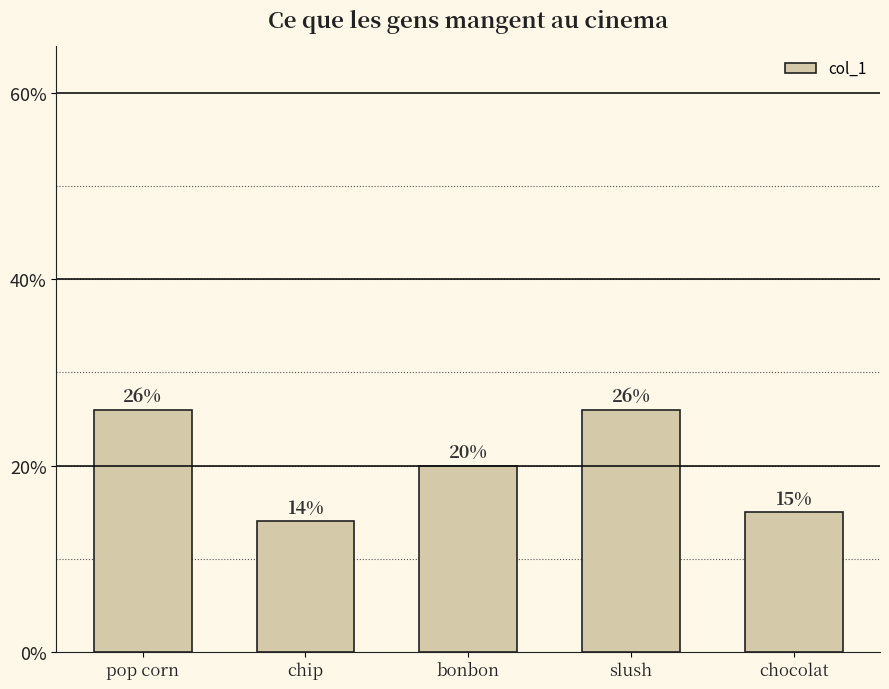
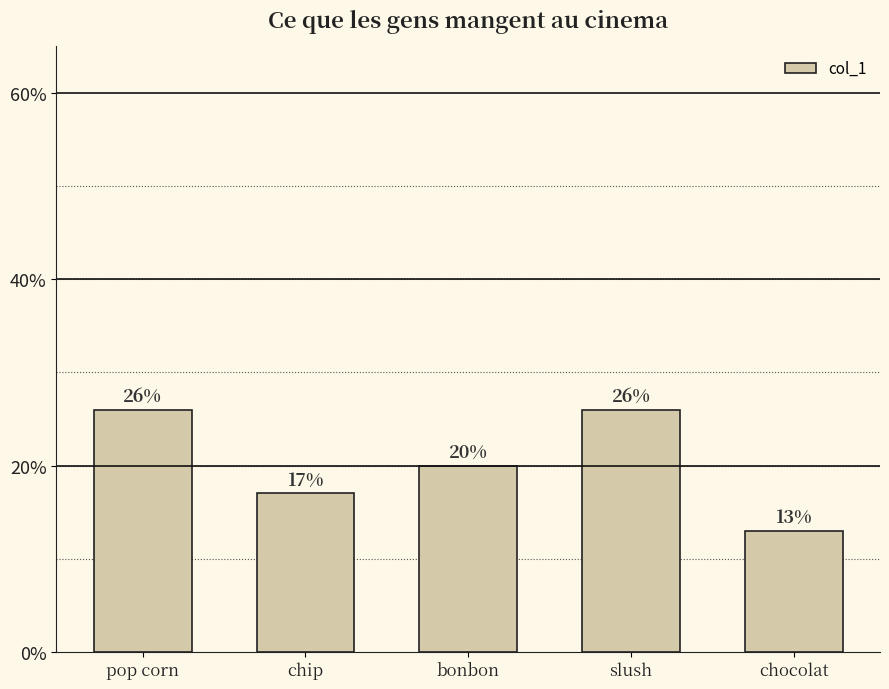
  {
    "pop corn": "26%",
-   "chip": "14%",
+   "chip": "17%",
    "bonbon": "20%",
    "slush": "26%",
-   "chocolat": "15%"
+   "chocolat": "13%"
  }
